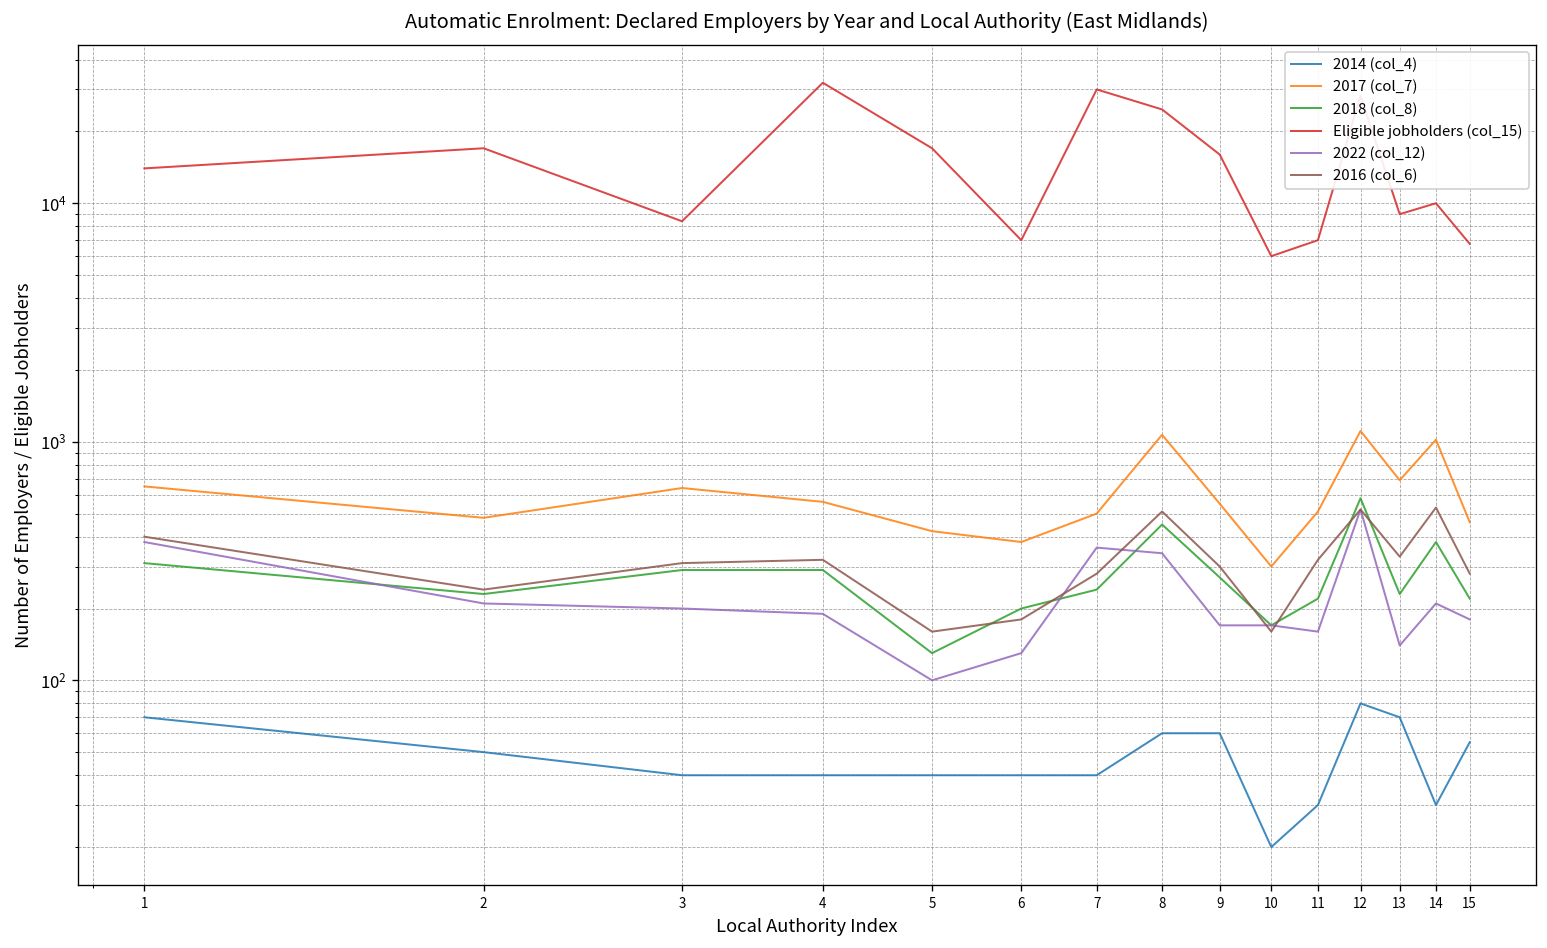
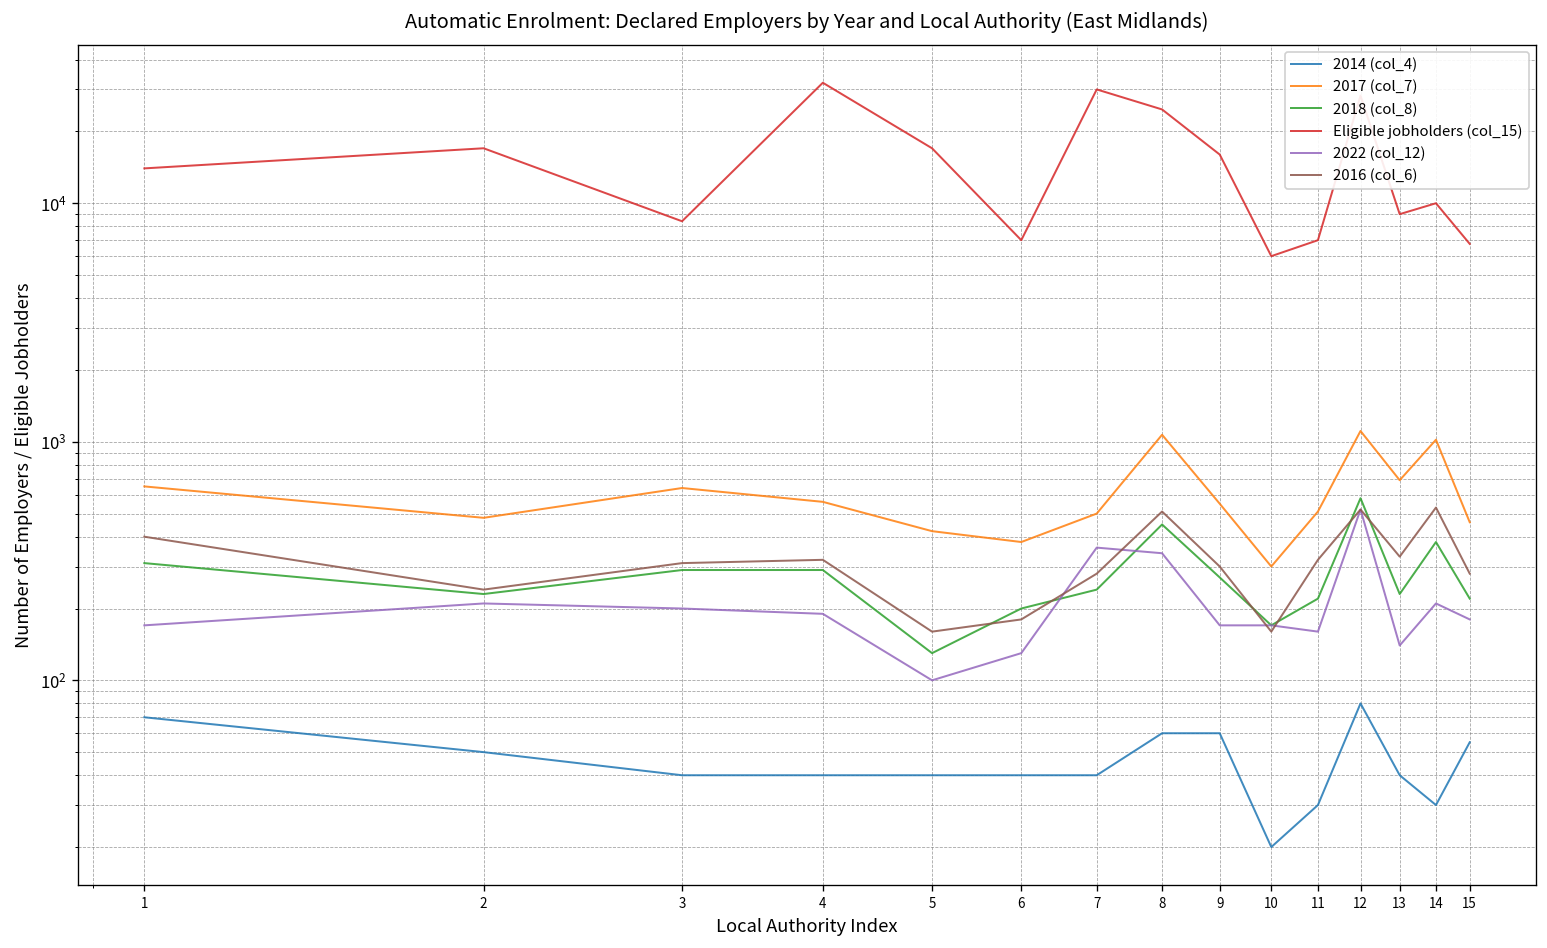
  {
    "2014 (col_4)": {
      "1": 70,
      "2": 50,
      "3": 40,
      "4": 40,
      "5": 40,
      "6": 40,
      "7": 40,
      "8": 60,
      "9": 60,
      "10": 20,
      "11": 30,
      "12": 80,
-     "13": 70,
+     "13": 40,
      "14": 30,
      "15": 55
    },
    "2017 (col_7)": {
      "1": 650,
      "2": 480,
      "3": 640,
      "4": 560,
      "5": 420,
      "6": 380,
      "7": 500,
      "8": 1100,
      "9": 550,
      "10": 300,
      "11": 510,
      "12": 1100,
      "13": 690,
      "14": 1000,
      "15": 460
    },
    "2018 (col_8)": {
      "1": 310,
      "2": 230,
      "3": 290,
      "4": 290,
      "5": 130,
      "6": 200,
      "7": 240,
      "8": 450,
      "9": 270,
      "11": 220,
      "12": 580,
      "13": 230,
      "14": 380,
      "15": 220
    },
    "Eligible jobholders (col_15)": {
      "1": 14000,
      "2": 17000,
      "3": 8400,
      "4": 32000,
      "5": 17000,
      "6": 7000,
      "7": 30000,
      "8": 25000,
      "9": 16000,
      "10": 6000,
      "11": 7000,
      "13": 9000,
      "14": 10000,
      "15": 6800
    },
    "2022 (col_12)": {
-     "1": 380,
+     "1": 170,
      "2": 210,
      "3": 200,
      "4": 190,
      "5": 100,
      "6": 130,
      "7": 360,
      "8": 340,
      "9": 170,
      "11": 160,
      "13": 140,
      "14": 210,
      "15": 180
    },
    "2016 (col_6)": {
      "1": 400,
      "2": 240,
      "3": 310,
      "4": 320,
      "5": 160,
      "6": 180,
      "7": 280,
      "8": 510,
      "9": 300,
      "10": 160,
      "11": 320,
      "13": 330,
      "14": 530,
      "15": 280
    }
  }
